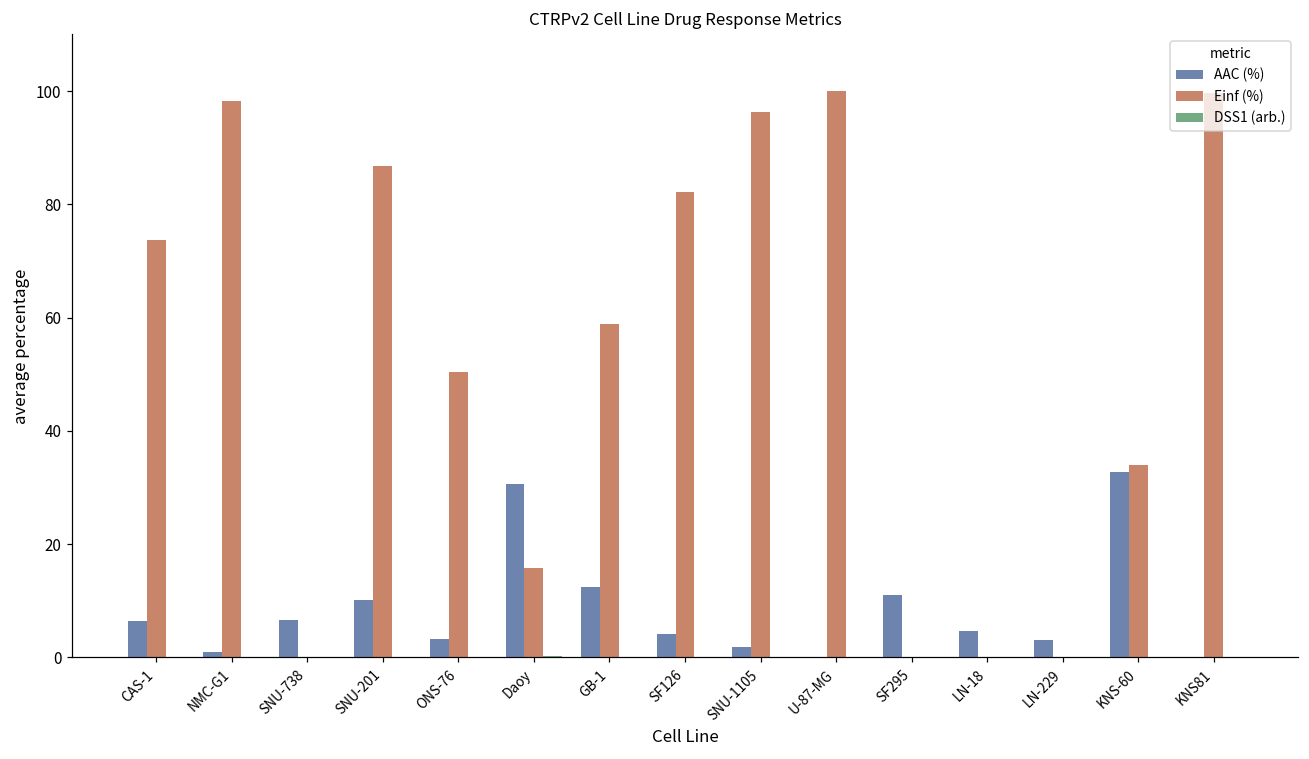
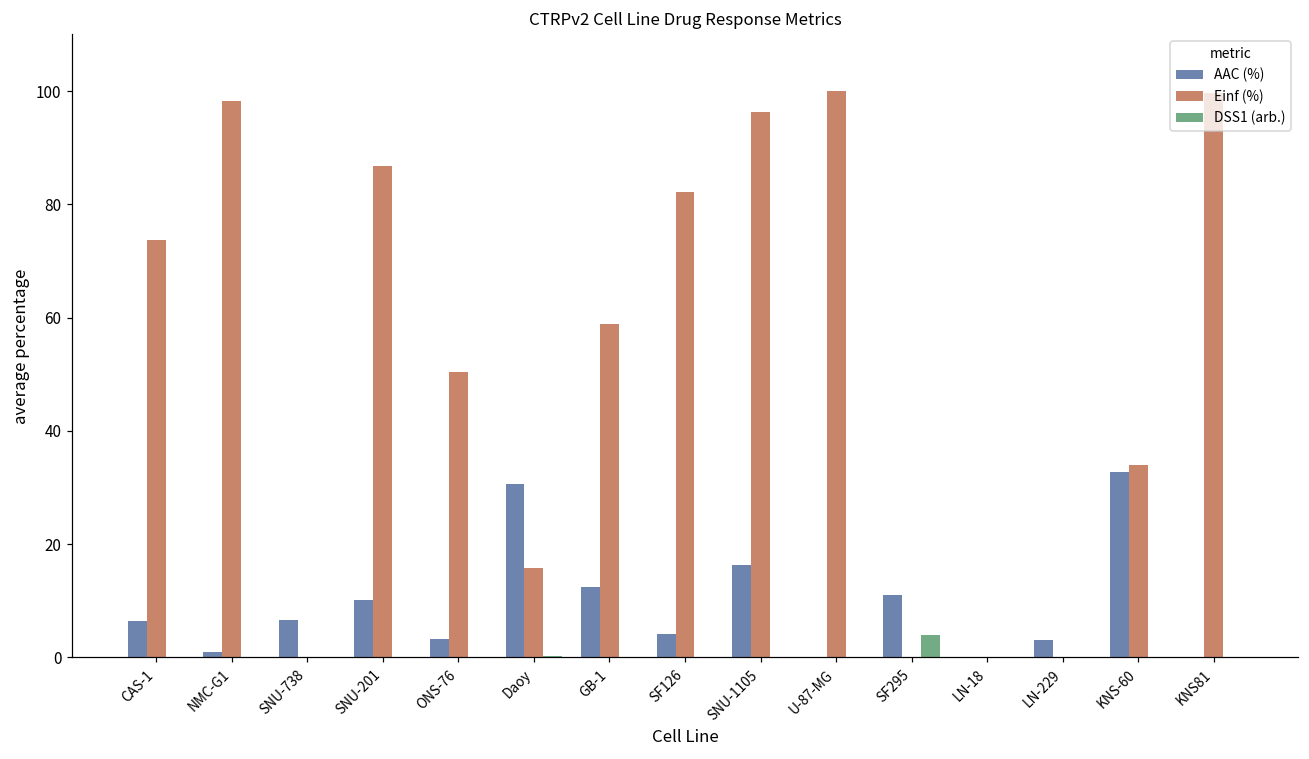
  {
    "AAC (%)": {
      "CAS-1": 7,
      "NMC-G1": 1,
      "SNU-738": 7,
      "SNU-201": 10,
      "ONS-76": 3,
      "Daoy": 31,
      "GB-1": 12,
      "SF126": 4,
-     "SNU-1105": 2,
+     "SNU-1105": 16,
      "U-87-MG": 0,
      "SF295": 11,
-     "LN-18": 5,
+     "LN-18": 0,
      "LN-229": 3,
      "KNS-60": 33
    },
    "Einf (%)": {
      "CAS-1": 74,
      "NMC-G1": 98,
      "SNU-738": 0,
      "SNU-201": 87,
      "ONS-76": 50,
      "Daoy": 16,
      "GB-1": 59,
      "SF126": 82,
      "SNU-1105": 96,
      "U-87-MG": 100,
      "SF295": 0,
      "LN-18": 0,
      "LN-229": 0,
      "KNS-60": 34
    },
    "DSS1 (arb.)": {
      "NMC-G1": 0,
      "SNU-738": 0,
      "SNU-1105": 0,
      "U-87-MG": 0,
-     "SF295": 0,
+     "SF295": 4,
      "LN-18": 0,
      "LN-229": 0,
      "KNS-60": 0,
      "KNS81": 0
    }
  }
